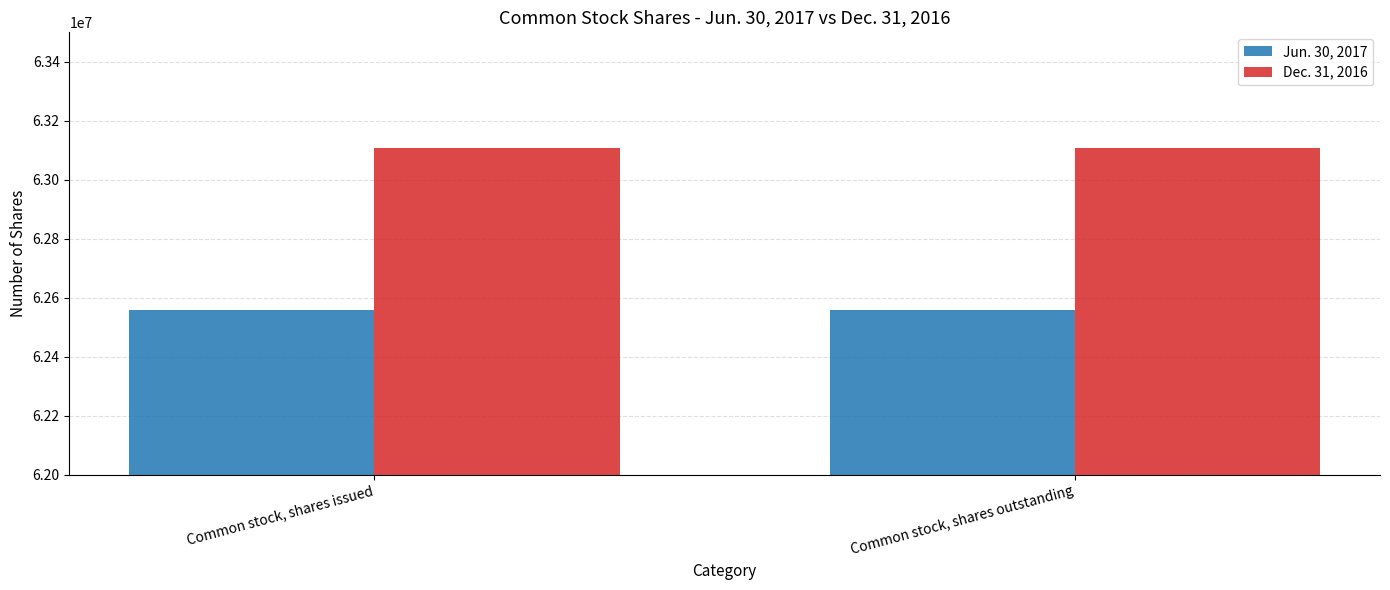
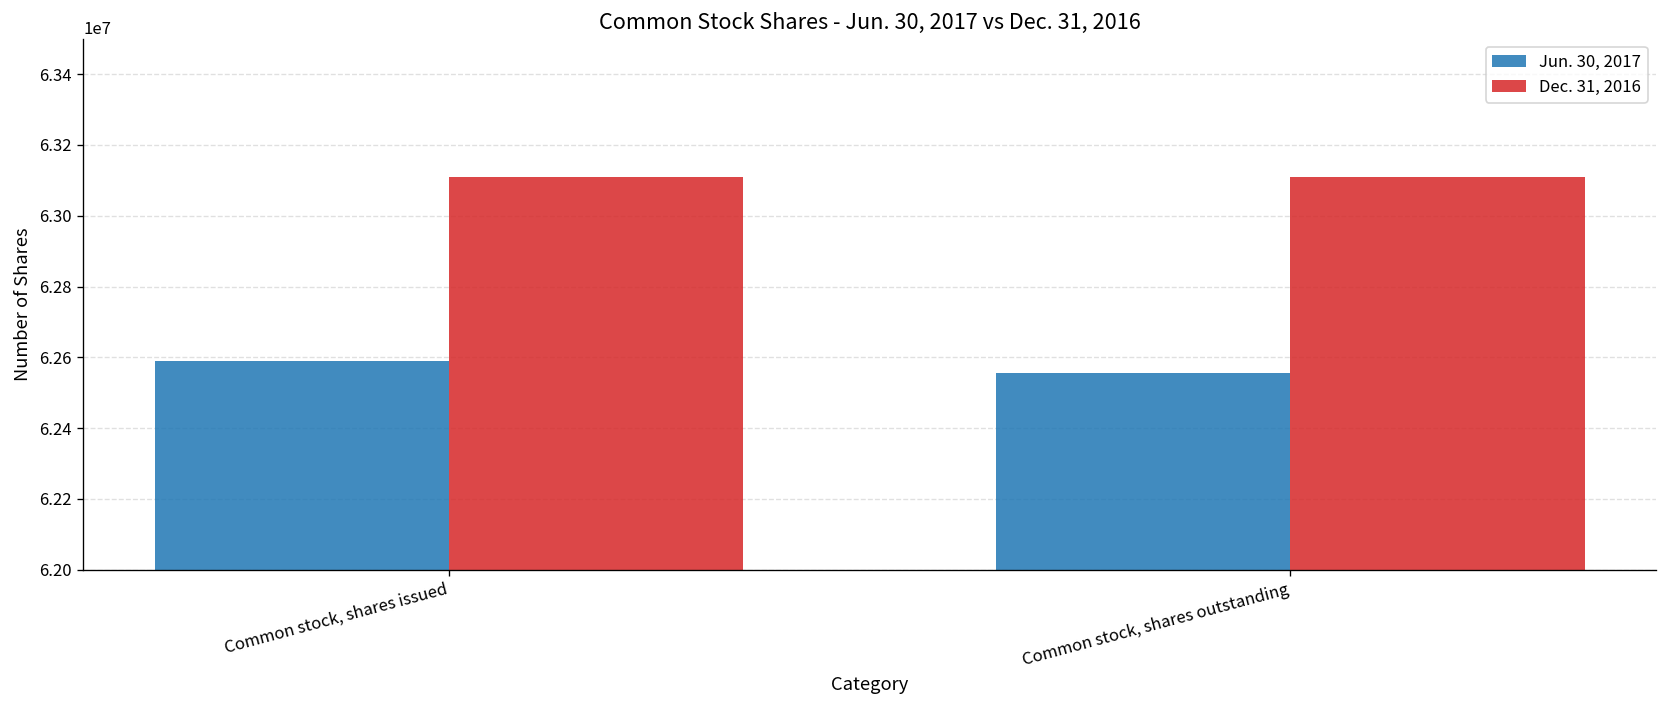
  {
    "Jun. 30, 2017": {
-     "Common stock, shares issued": 62560000,
+     "Common stock, shares issued": 62590000,
      "Common stock, shares outstanding": 62560000
    },
    "Dec. 31, 2016": {
      "Common stock, shares issued": 63110000,
      "Common stock, shares outstanding": 63110000
    }
  }
